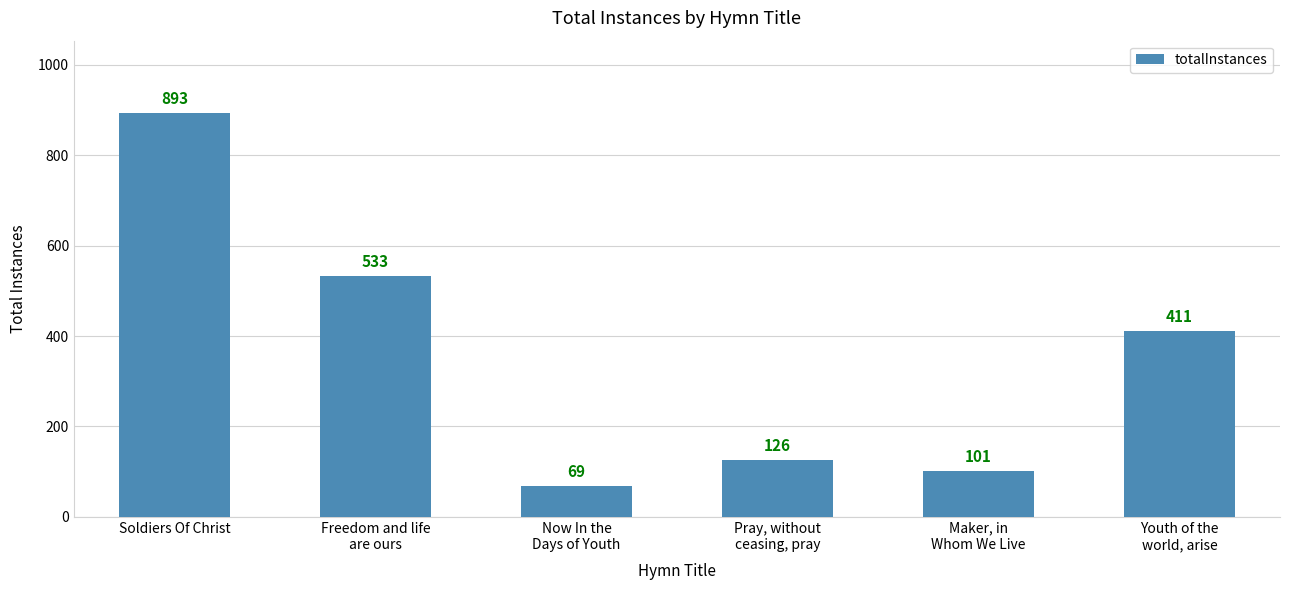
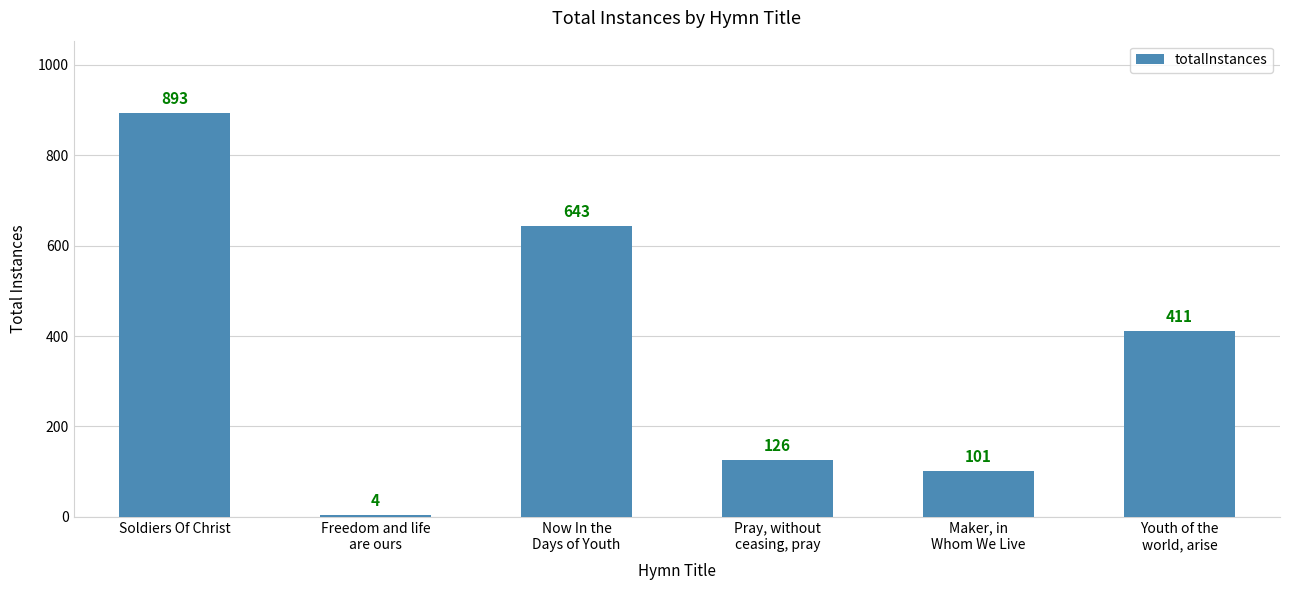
  {
    "Soldiers Of Christ": 893,
-   "Freedom and life are ours": 533,
-   "Now In the Days of Youth": 69,
+   "Freedom and life are ours": 4,
+   "Now In the Days of Youth": 643,
    "Pray, without ceasing, pray": 126,
    "Maker, in Whom We Live": 101,
    "Youth of the world, arise": 411
  }
